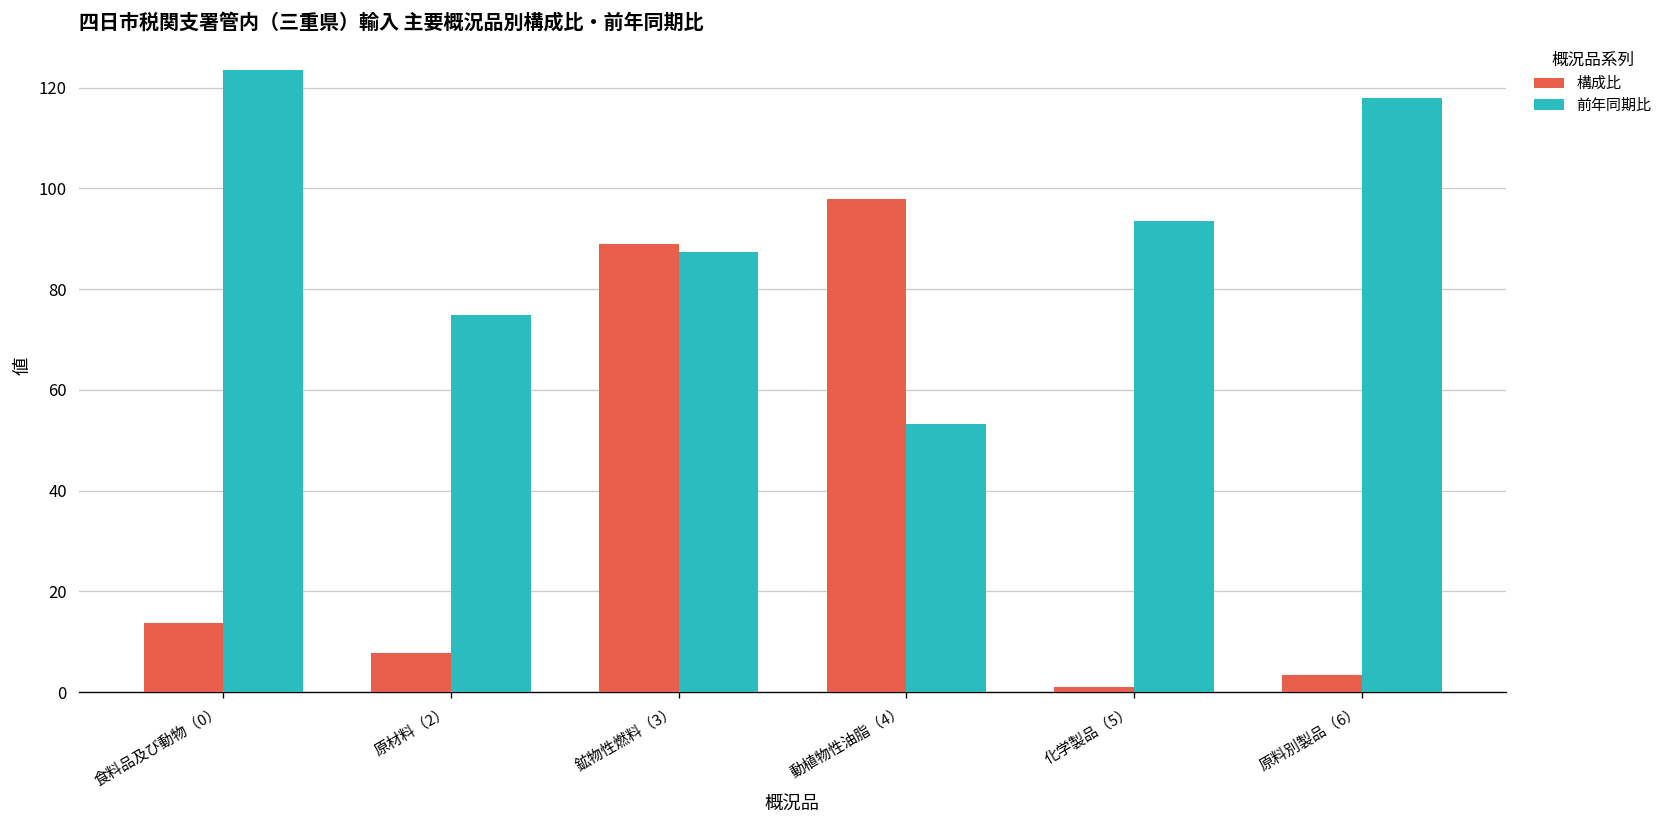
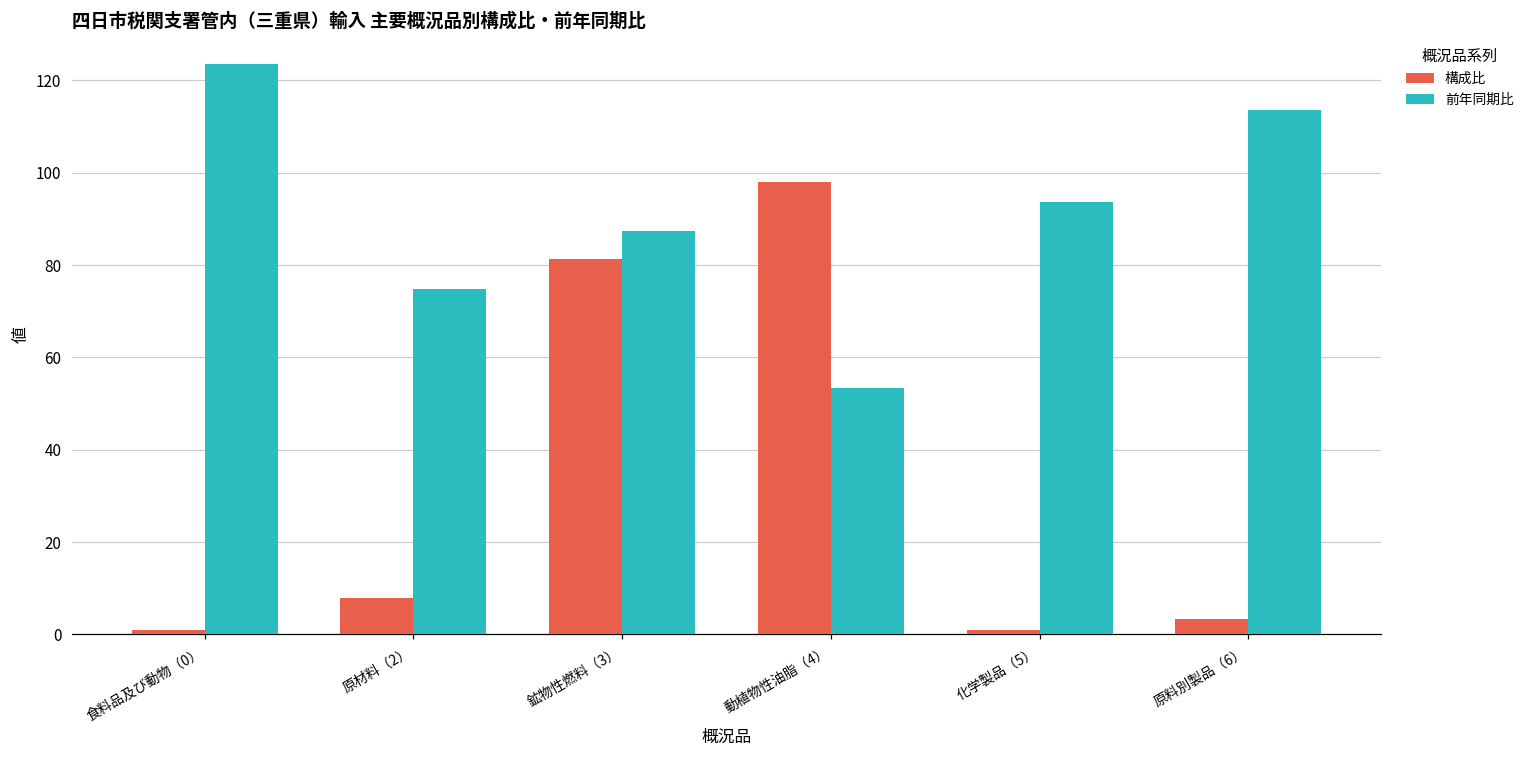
  {
    "構成比": {
-     "食料品及び動物（0）": 14,
+     "食料品及び動物（0）": 1,
      "原材料（2）": 8,
-     "鉱物性燃料（3）": 89,
+     "鉱物性燃料（3）": 81,
      "動植物性油脂（4）": 98,
      "化学製品（5）": 1,
      "原料別製品（6）": 3
    },
    "前年同期比": {
      "食料品及び動物（0）": 124,
      "原材料（2）": 75,
      "鉱物性燃料（3）": 87,
      "動植物性油脂（4）": 53,
      "化学製品（5）": 94,
-     "原料別製品（6）": 118
+     "原料別製品（6）": 114
    }
  }
